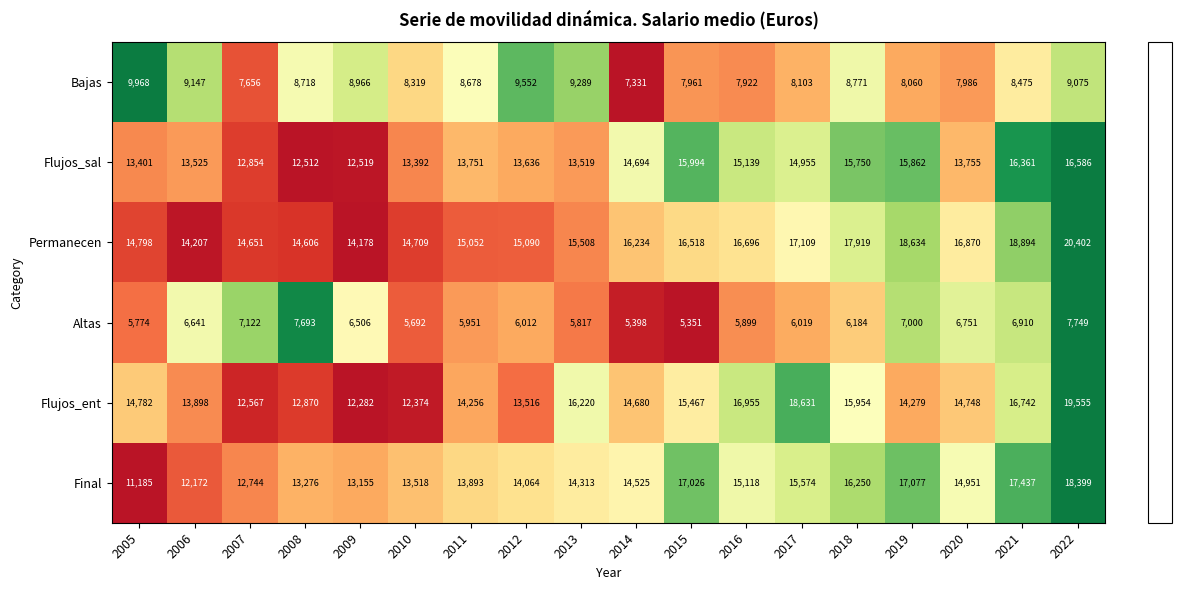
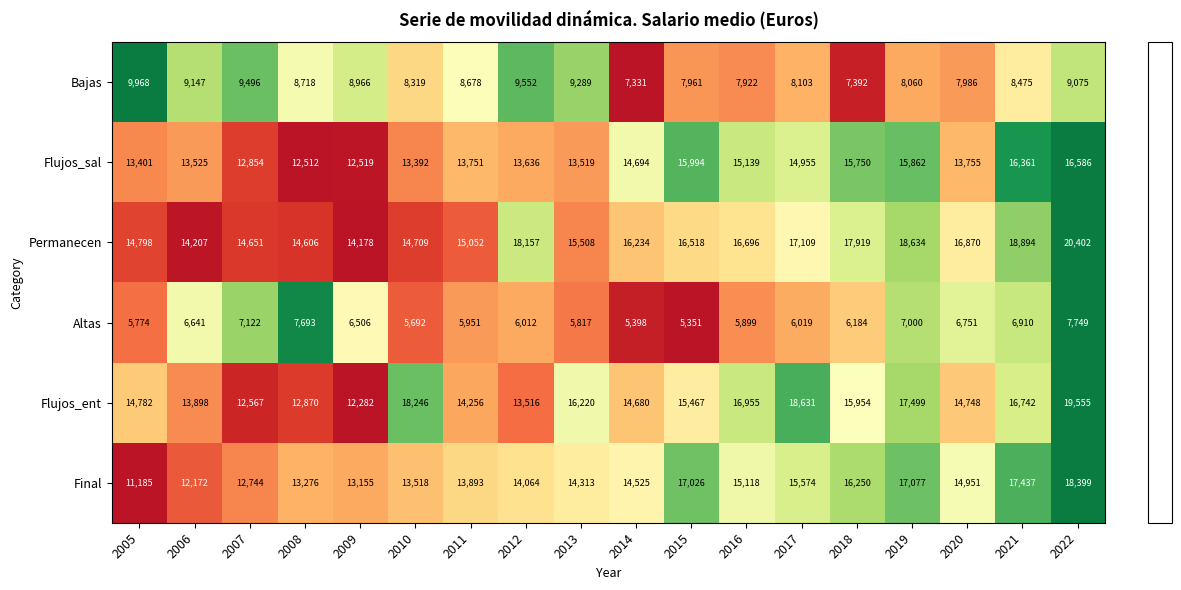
  {
    "Bajas": {
      "2005": "9,968",
      "2006": "9,147",
-     "2007": "7,656",
+     "2007": "9,496",
      "2008": "8,718",
      "2009": "8,966",
      "2010": "8,319",
      "2011": "8,678",
      "2012": "9,552",
      "2013": "9,289",
      "2014": "7,331",
      "2015": "7,961",
      "2016": "7,922",
      "2017": "8,103",
-     "2018": "8,771",
+     "2018": "7,392",
      "2019": "8,060",
      "2020": "7,986",
      "2021": "8,475",
      "2022": "9,075"
    },
    "Flujos_sal": {
      "2005": "13,401",
      "2006": "13,525",
      "2007": "12,854",
      "2008": "12,512",
      "2009": "12,519",
      "2010": "13,392",
      "2011": "13,751",
      "2012": "13,636",
      "2013": "13,519",
      "2014": "14,694",
      "2015": "15,994",
      "2016": "15,139",
      "2017": "14,955",
      "2018": "15,750",
      "2019": "15,862",
      "2020": "13,755",
      "2021": "16,361",
      "2022": "16,586"
    },
    "Permanecen": {
      "2005": "14,798",
      "2006": "14,207",
      "2007": "14,651",
      "2008": "14,606",
      "2009": "14,178",
      "2010": "14,709",
      "2011": "15,052",
-     "2012": "15,090",
+     "2012": "18,157",
      "2013": "15,508",
      "2014": "16,234",
      "2015": "16,518",
      "2016": "16,696",
      "2017": "17,109",
      "2018": "17,919",
      "2019": "18,634",
      "2020": "16,870",
      "2021": "18,894",
      "2022": "20,402"
    },
    "Altas": {
      "2005": "5,774",
      "2006": "6,641",
      "2007": "7,122",
      "2008": "7,693",
      "2009": "6,506",
      "2010": "5,692",
      "2011": "5,951",
      "2012": "6,012",
      "2013": "5,817",
      "2014": "5,398",
      "2015": "5,351",
      "2016": "5,899",
      "2017": "6,019",
      "2018": "6,184",
      "2019": "7,000",
      "2020": "6,751",
      "2021": "6,910",
      "2022": "7,749"
    },
    "Flujos_ent": {
      "2005": "14,782",
      "2006": "13,898",
      "2007": "12,567",
      "2008": "12,870",
      "2009": "12,282",
-     "2010": "12,374",
+     "2010": "18,246",
      "2011": "14,256",
      "2012": "13,516",
      "2013": "16,220",
      "2014": "14,680",
      "2015": "15,467",
      "2016": "16,955",
      "2017": "18,631",
      "2018": "15,954",
-     "2019": "14,279",
+     "2019": "17,499",
      "2020": "14,748",
      "2021": "16,742",
      "2022": "19,555"
    },
    "Final": {
      "2005": "11,185",
      "2006": "12,172",
      "2007": "12,744",
      "2008": "13,276",
      "2009": "13,155",
      "2010": "13,518",
      "2011": "13,893",
      "2012": "14,064",
      "2013": "14,313",
      "2014": "14,525",
      "2015": "17,026",
      "2016": "15,118",
      "2017": "15,574",
      "2018": "16,250",
      "2019": "17,077",
      "2020": "14,951",
      "2021": "17,437",
      "2022": "18,399"
    }
  }
